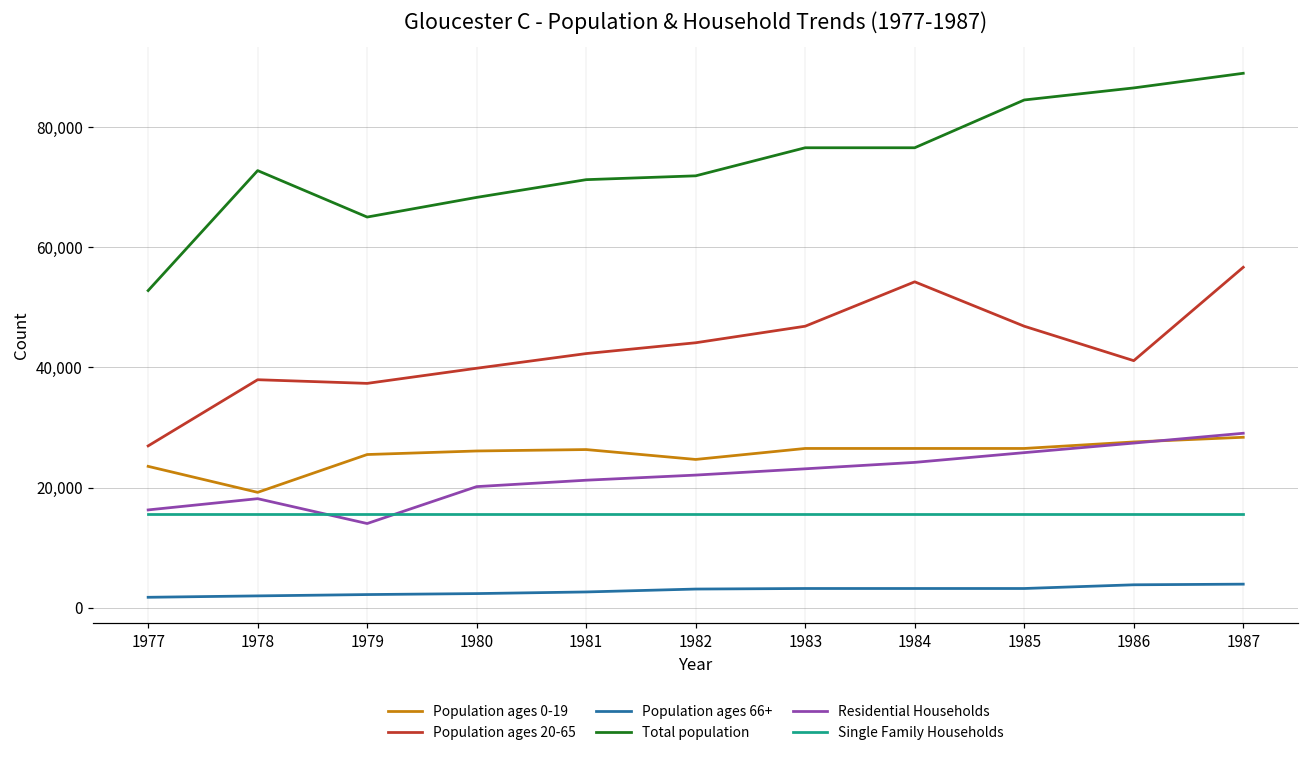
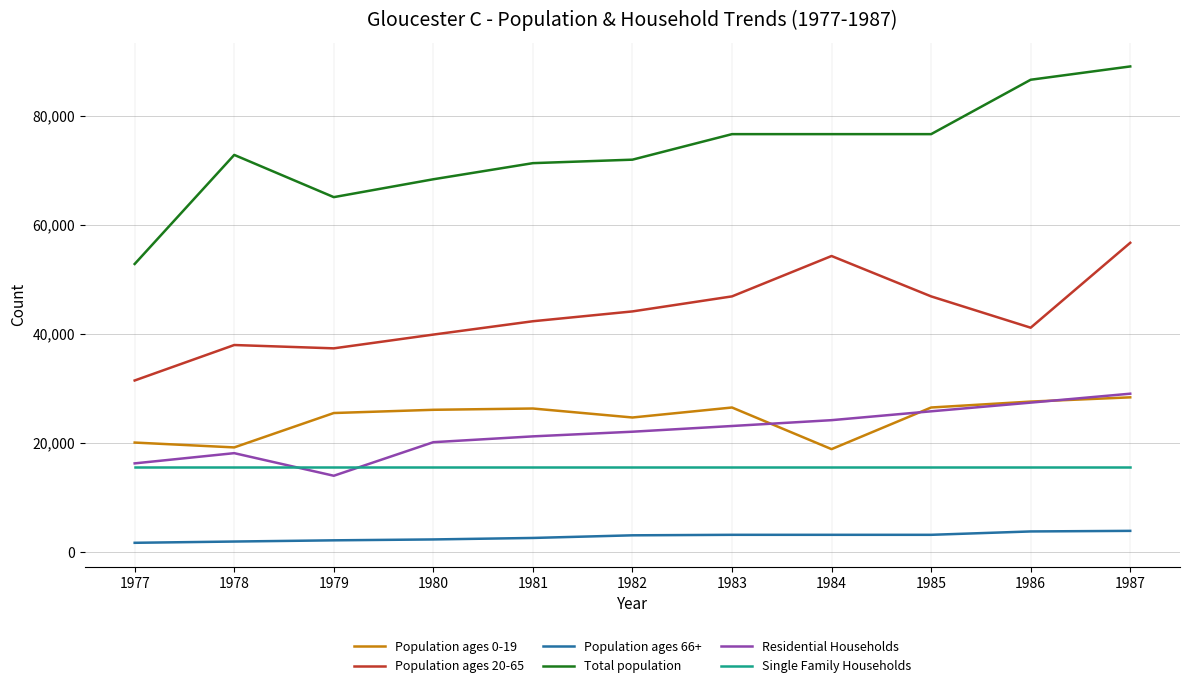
  {
    "Population ages 0-19": {
-     "1977": "24,000",
+     "1977": "20,000",
      "1978": "19,000",
      "1979": "26,000",
      "1980": "26,000",
      "1981": "26,000",
      "1982": "25,000",
      "1983": "27,000",
-     "1984": "27,000",
+     "1984": "19,000",
      "1985": "27,000",
      "1987": "28,000"
    },
    "Population ages 20-65": {
-     "1977": "27,000",
+     "1977": "31,000",
      "1978": "38,000",
      "1979": "37,000",
      "1980": "40,000",
      "1981": "42,000",
      "1982": "44,000",
      "1983": "47,000",
      "1984": "54,000",
      "1985": "47,000",
      "1986": "41,000",
      "1987": "57,000"
    },
    "Total population": {
      "1977": "53,000",
      "1978": "73,000",
      "1979": "65,000",
      "1980": "68,000",
      "1981": "71,000",
      "1982": "72,000",
      "1983": "77,000",
      "1984": "77,000",
-     "1985": "85,000",
+     "1985": "77,000",
      "1986": "87,000",
      "1987": "89,000"
    },
    "Residential Households": {
      "1977": "16,000",
      "1978": "18,000",
      "1979": "14,000",
      "1980": "20,000",
      "1981": "21,000",
      "1982": "22,000",
      "1983": "23,000",
      "1984": "24,000",
      "1985": "26,000",
      "1987": "29,000"
    }
  }
